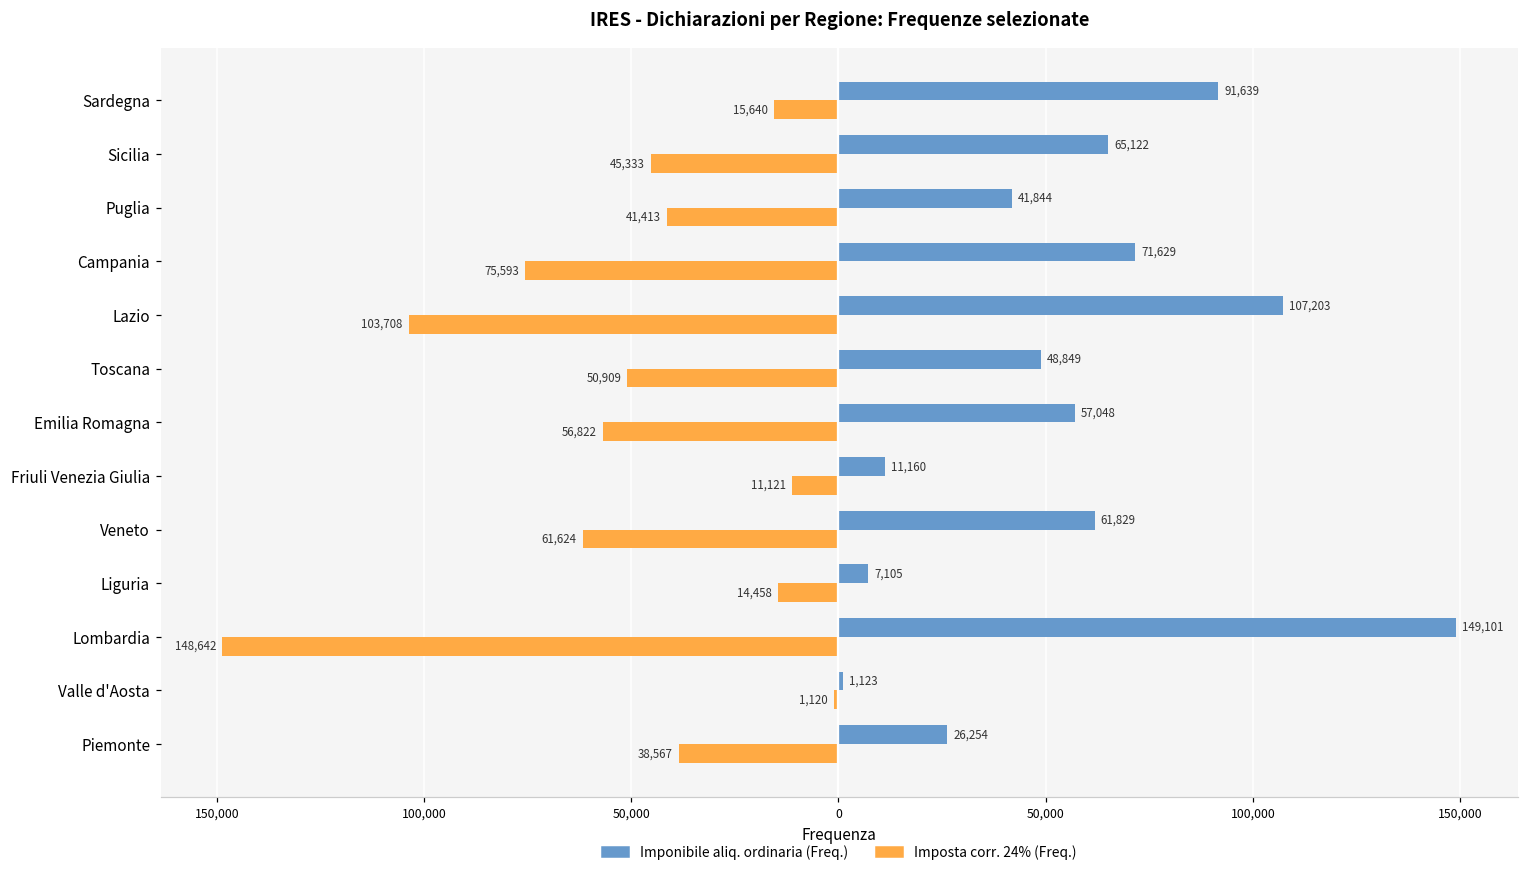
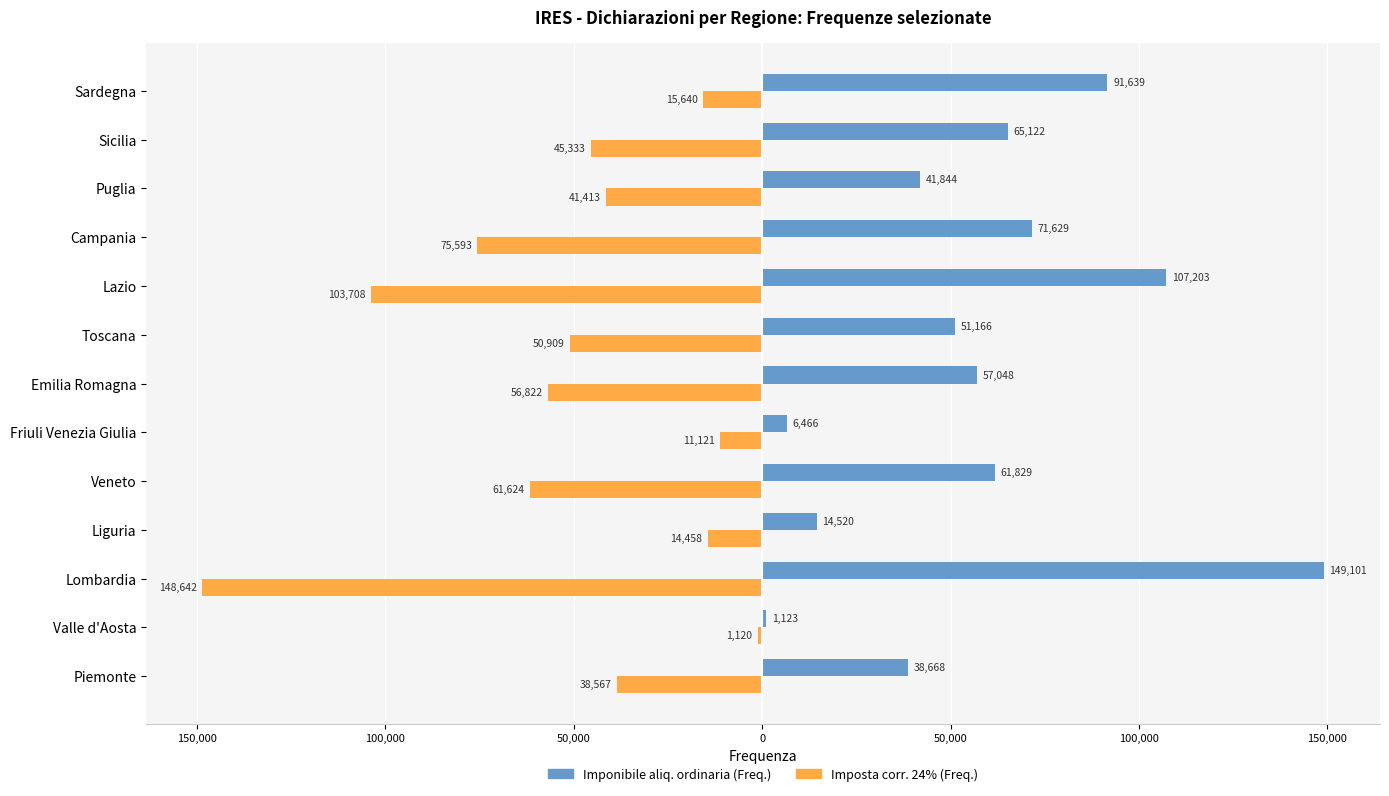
  {
    "Imponibile aliq. ordinaria (Freq.)": {
      "Sardegna": "91,639",
      "Sicilia": "65,122",
      "Puglia": "41,844",
      "Campania": "71,629",
      "Lazio": "107,203",
-     "Toscana": "48,849",
+     "Toscana": "51,166",
      "Emilia Romagna": "57,048",
-     "Friuli Venezia Giulia": "11,160",
+     "Friuli Venezia Giulia": "6,466",
      "Veneto": "61,829",
-     "Liguria": "7,105",
+     "Liguria": "14,520",
      "Lombardia": "149,101",
      "Valle d'Aosta": "1,123",
-     "Piemonte": "26,254"
+     "Piemonte": "38,668"
    }
  }
